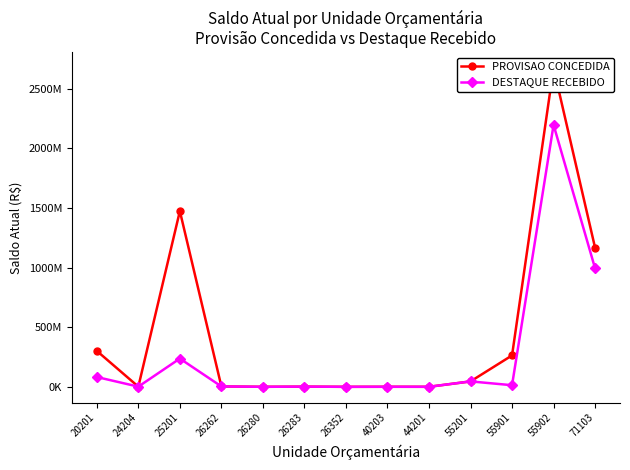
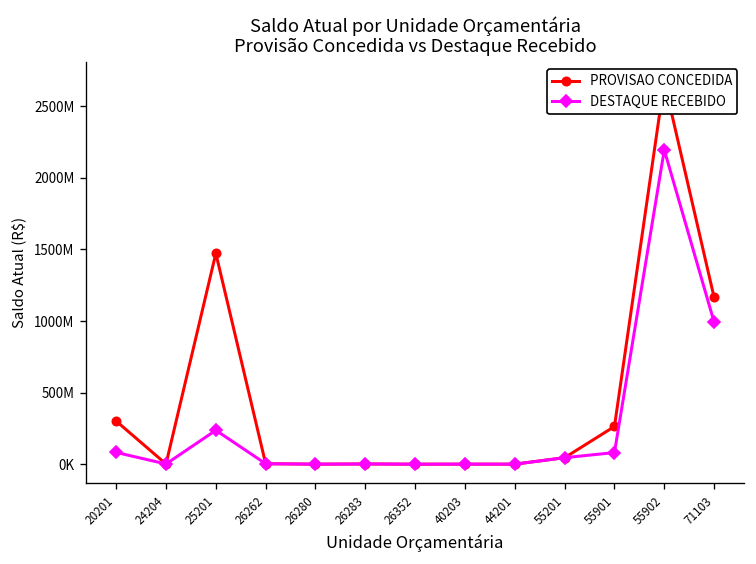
  {
    "PROVISAO CONCEDIDA": {
      "20201": 300000000,
      "25201": 1470000000,
      "55901": 260000000,
      "71103": 1170000000
    },
    "DESTAQUE RECEBIDO": {
      "20201": 80000000,
      "25201": 240000000,
-     "55901": 10000000,
+     "55901": 80000000,
      "55902": 2190000000,
      "71103": 990000000
    }
  }
